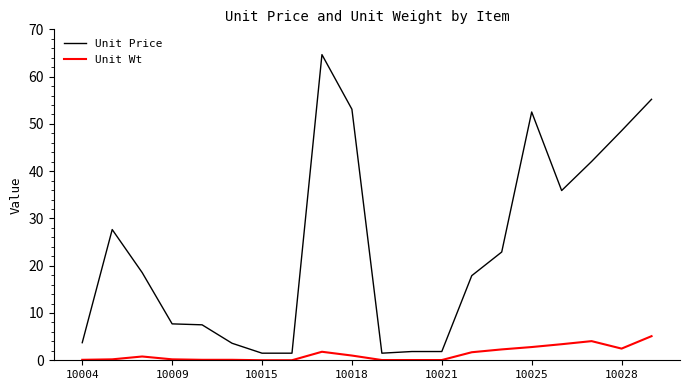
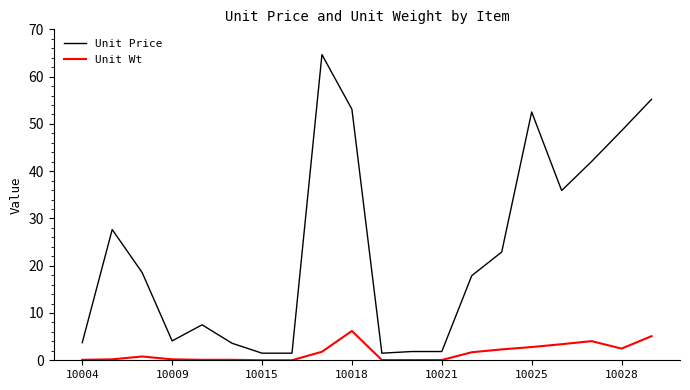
  {
    "Unit Price": {
      "10004": 4,
-     "10009": 8,
+     "10009": 4,
      "10015": 2,
      "10018": 53,
      "10021": 2,
      "10025": 53,
      "10028": 49
    },
    "Unit Wt": {
      "10004": 0,
      "10009": 0,
      "10015": 0,
-     "10018": 1,
+     "10018": 6,
      "10021": 0,
      "10025": 3,
      "10028": 2
    }
  }
